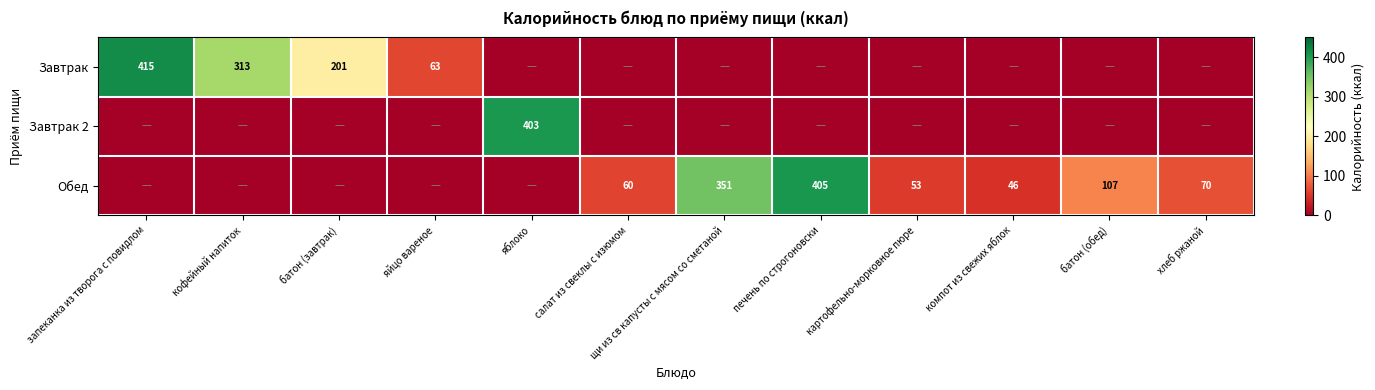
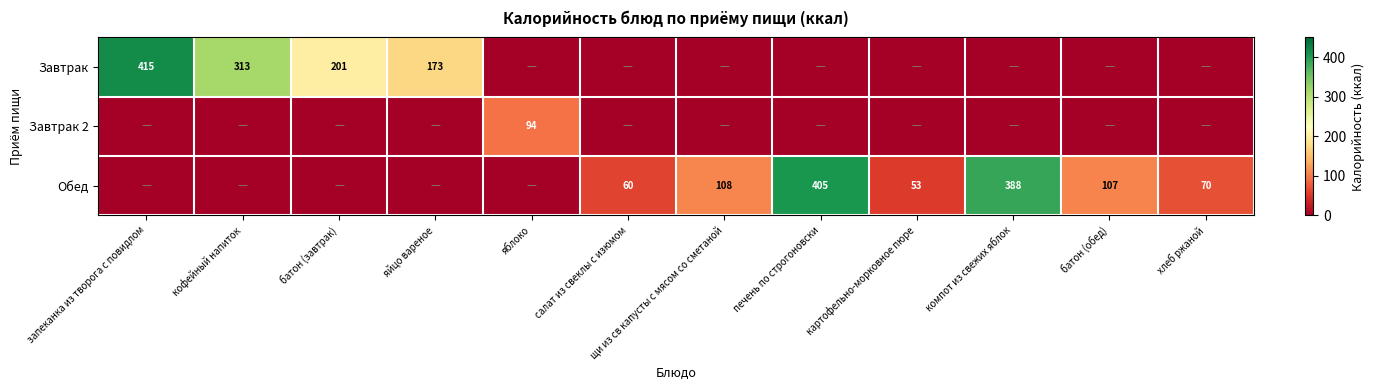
  {
    "Завтрак": {
      "запеканка из творога с повидлом": 415,
      "кофейный напиток": 313,
      "батон (завтрак)": 201,
-     "яйцо вареное": 63
+     "яйцо вареное": 173
    },
    "Завтрак 2": {
-     "яблоко": 403
+     "яблоко": 94
    },
    "Обед": {
      "салат из свеклы с изюмом": 60,
-     "щи из св капусты с мясом со сметаной": 351,
+     "щи из св капусты с мясом со сметаной": 108,
      "печень по строгоновски": 405,
      "картофельно-морковное пюре": 53,
-     "компот из свежих яблок": 46,
+     "компот из свежих яблок": 388,
      "батон (обед)": 107,
      "хлеб ржаной": 70
    }
  }
